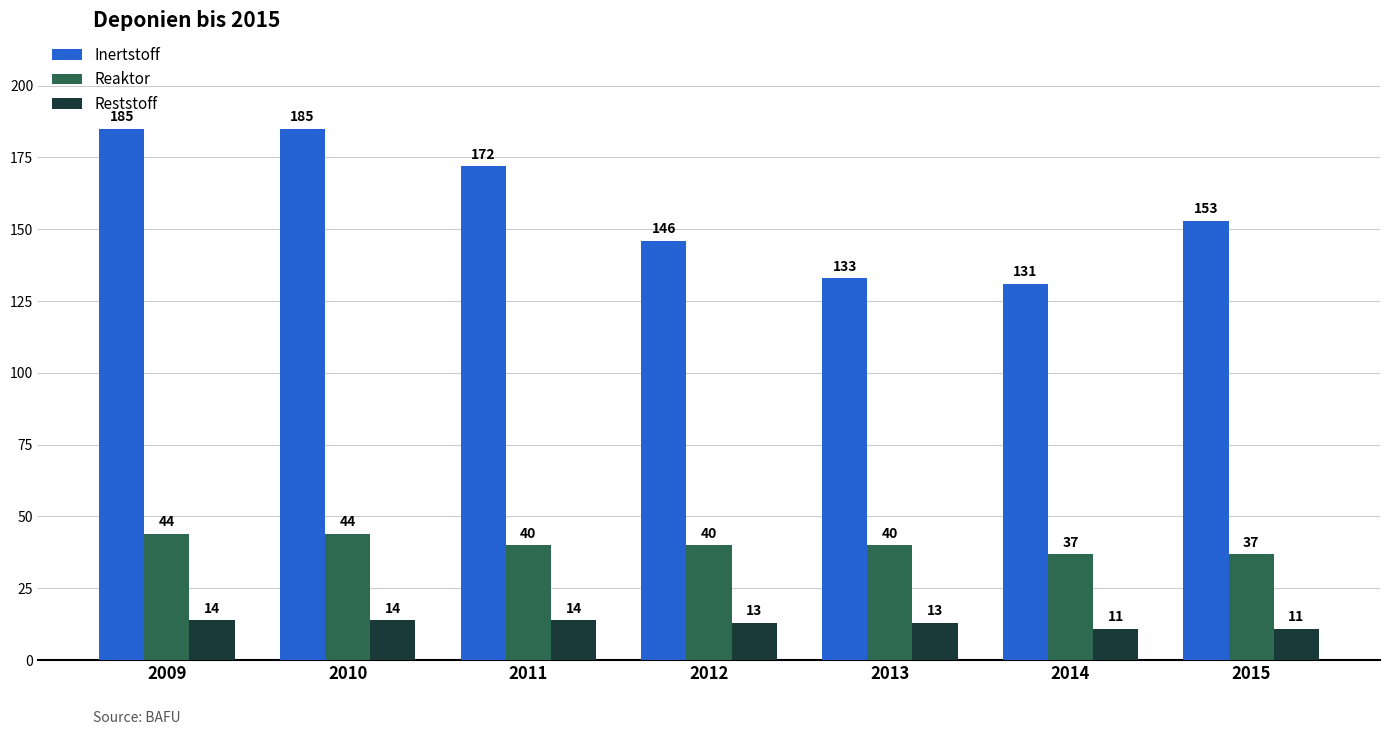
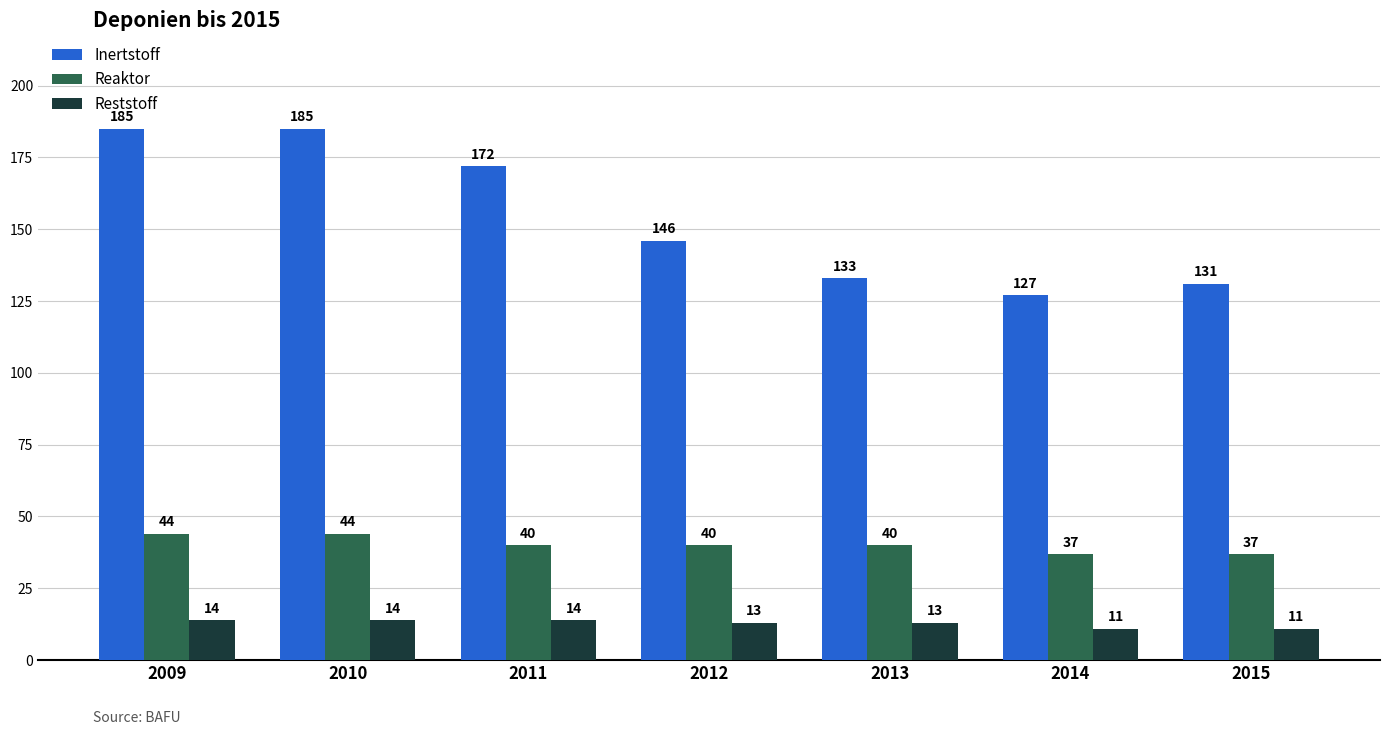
  {
    "Inertstoff": {
      "2009": 185,
      "2010": 185,
      "2011": 172,
      "2012": 146,
      "2013": 133,
-     "2014": 131,
-     "2015": 153
+     "2014": 127,
+     "2015": 131
    }
  }
